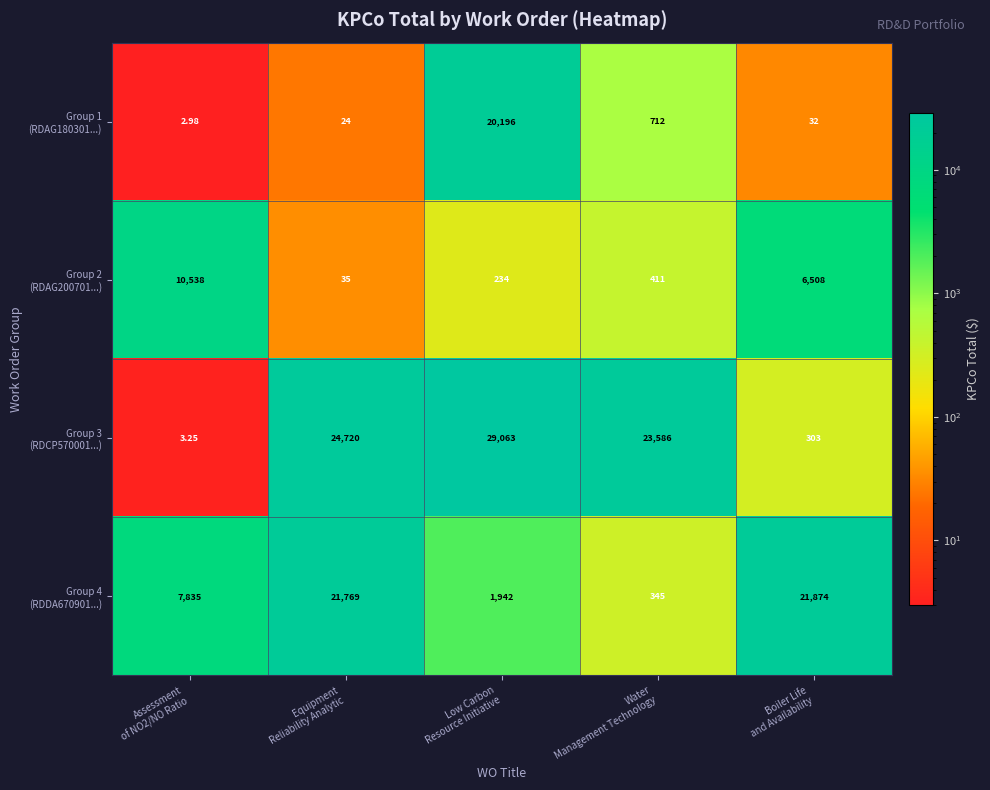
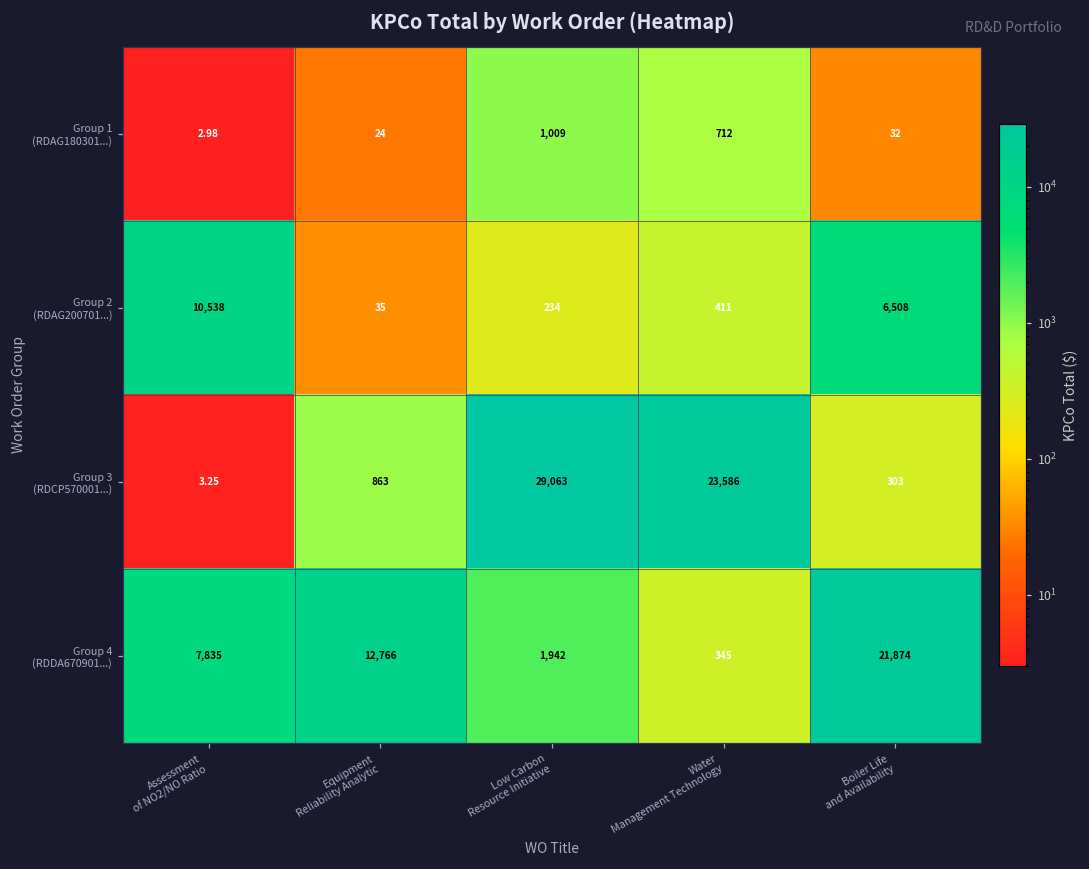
  {
    "Group 1 (RDAG180301...)": {
      "Assessment of NO2/NO Ratio": "2.98",
      "Equipment Reliability Analytic": "24",
-     "Low Carbon Resource Initiative": "20,196",
+     "Low Carbon Resource Initiative": "1,009",
      "Water Management Technology": "712",
      "Boiler Life and Availability": "32"
    },
    "Group 2 (RDAG200701...)": {
      "Assessment of NO2/NO Ratio": "10,538",
      "Equipment Reliability Analytic": "35",
      "Low Carbon Resource Initiative": "234",
      "Water Management Technology": "411",
      "Boiler Life and Availability": "6,508"
    },
    "Group 3 (RDCP570001...)": {
      "Assessment of NO2/NO Ratio": "3.25",
-     "Equipment Reliability Analytic": "24,720",
+     "Equipment Reliability Analytic": "863",
      "Low Carbon Resource Initiative": "29,063",
      "Water Management Technology": "23,586",
      "Boiler Life and Availability": "303"
    },
    "Group 4 (RDDA670901...)": {
      "Assessment of NO2/NO Ratio": "7,835",
-     "Equipment Reliability Analytic": "21,769",
+     "Equipment Reliability Analytic": "12,766",
      "Low Carbon Resource Initiative": "1,942",
      "Water Management Technology": "345",
      "Boiler Life and Availability": "21,874"
    }
  }
